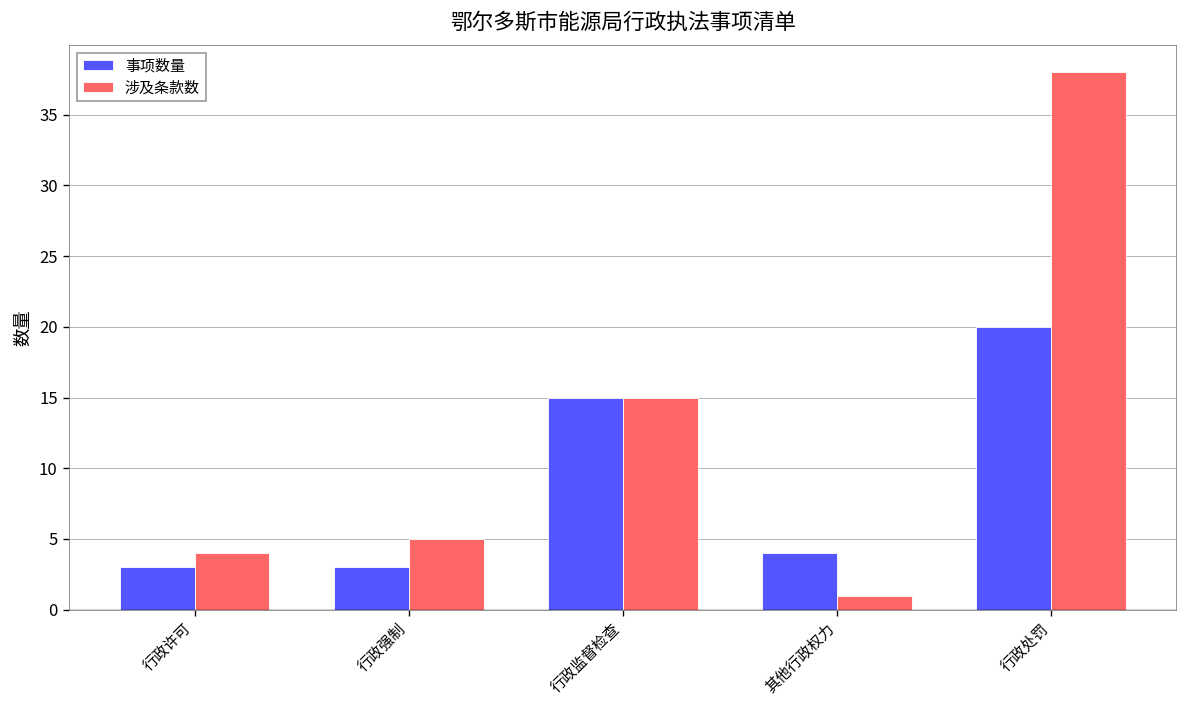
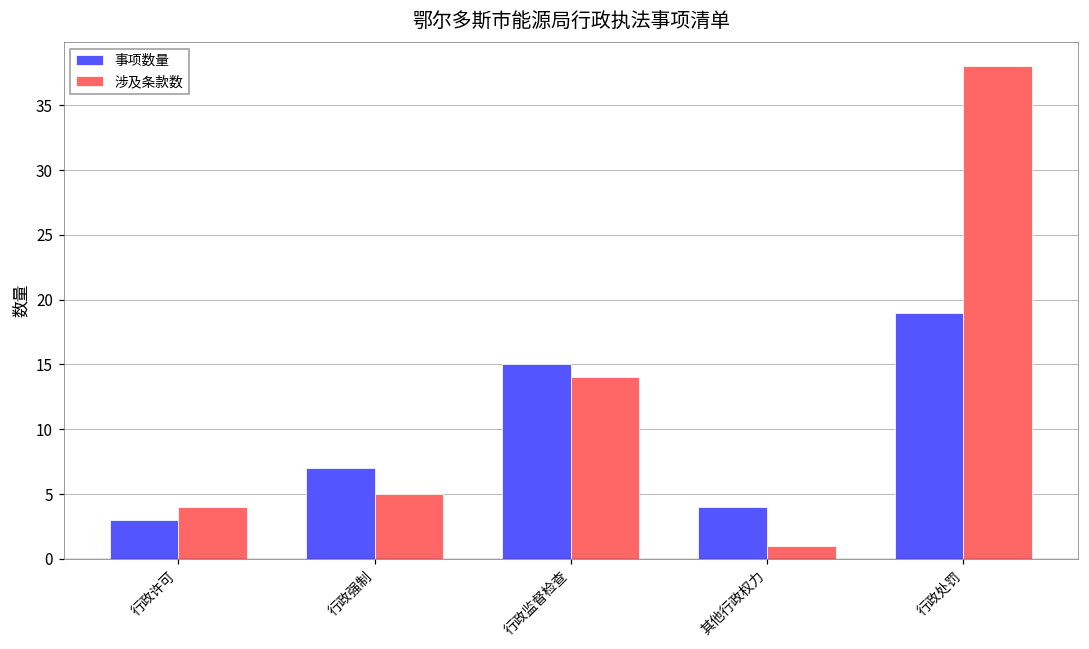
  {
    "事项数量": {
      "行政许可": 3,
-     "行政强制": 3,
+     "行政强制": 7,
      "行政监督检查": 15,
      "其他行政权力": 4,
-     "行政处罚": 20
+     "行政处罚": 19
    },
    "涉及条款数": {
      "行政许可": 4,
      "行政强制": 5,
-     "行政监督检查": 15,
+     "行政监督检查": 14,
      "其他行政权力": 1,
      "行政处罚": 38
    }
  }
